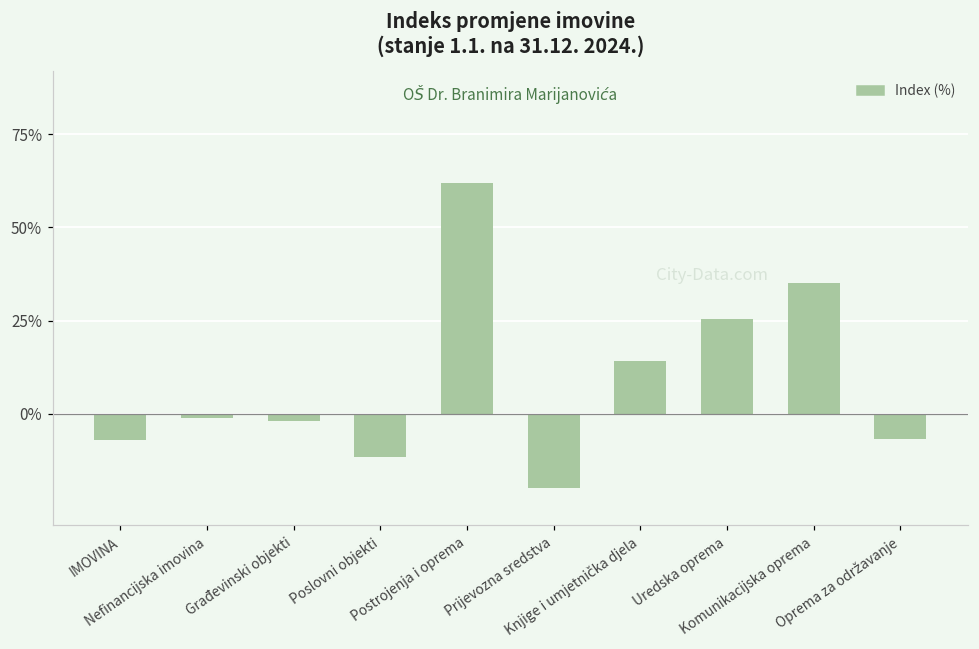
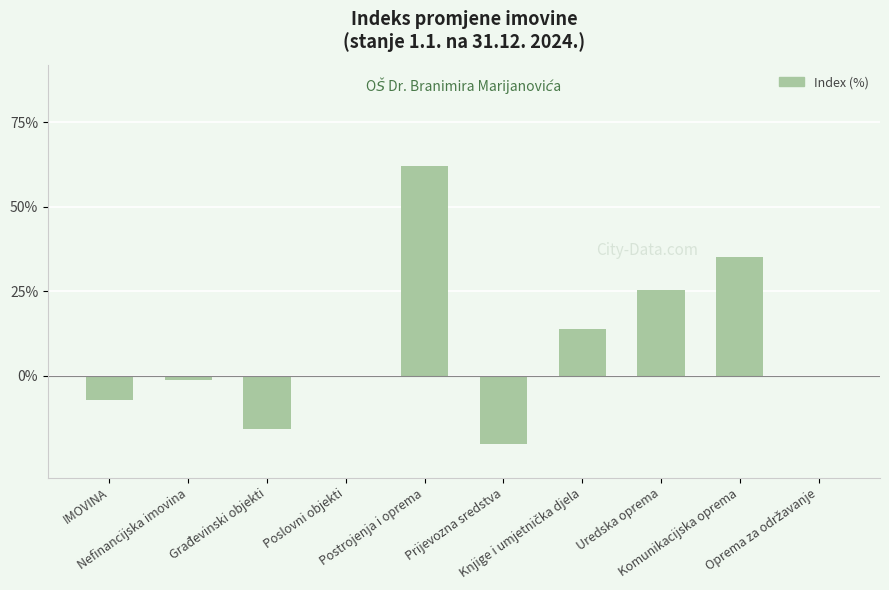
  {
    "IMOVINA": "-7%",
    "Nefinancijska imovina": "-1%",
-   "Građevinski objekti": "-2%",
-   "Poslovni objekti": "-12%",
+   "Građevinski objekti": "-16%",
+   "Poslovni objekti": "0%",
    "Postrojenja i oprema": "62%",
    "Prijevozna sredstva": "-20%",
    "Knjige i umjetnička djela": "14%",
    "Uredska oprema": "25%",
    "Komunikacijska oprema": "35%",
-   "Oprema za održavanje": "-7%"
+   "Oprema za održavanje": "0%"
  }
